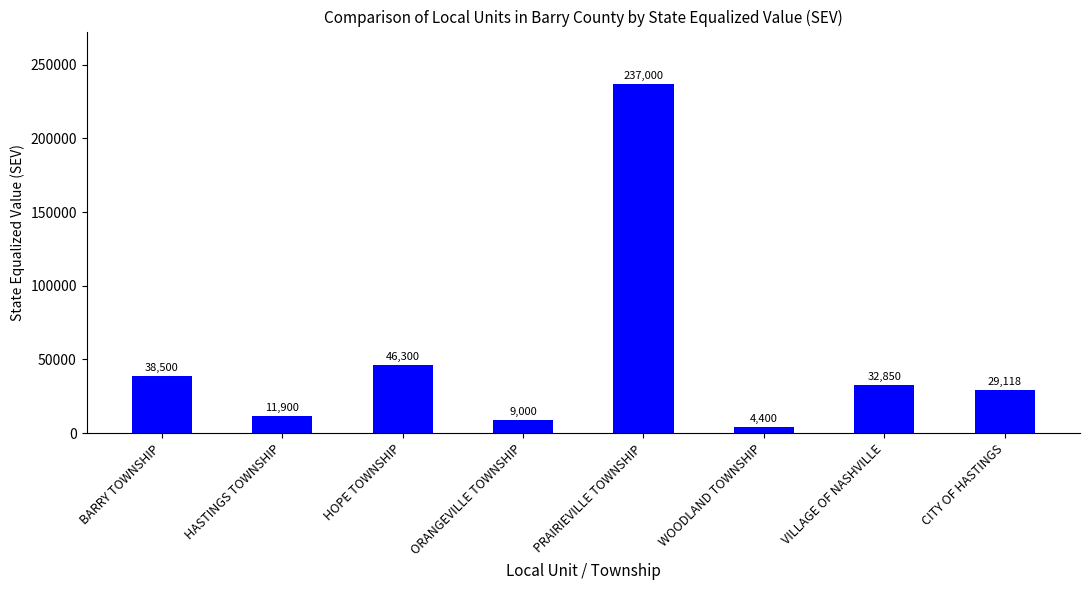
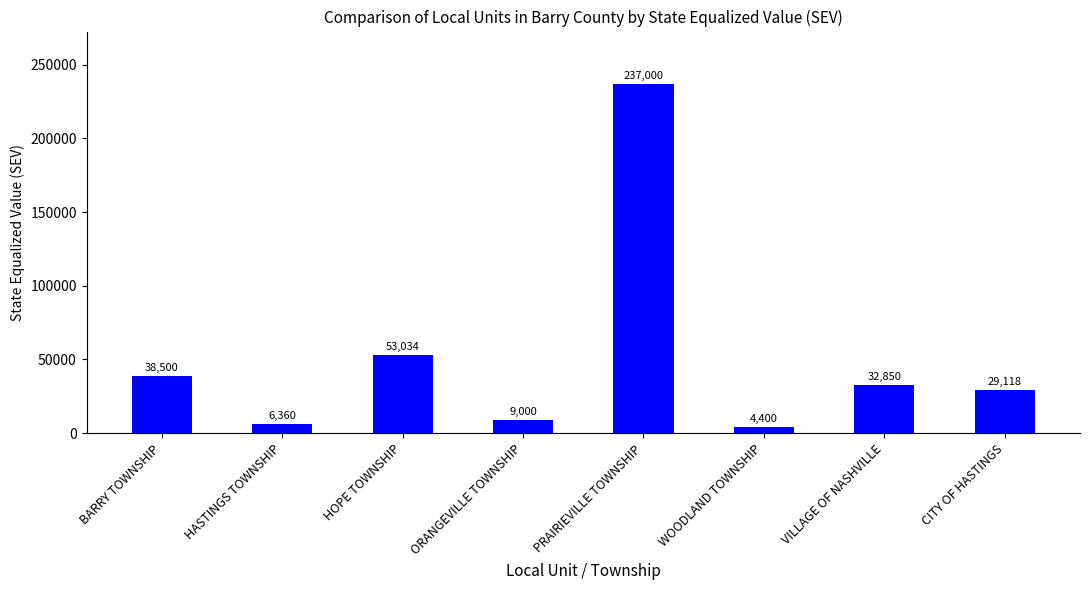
  {
    "BARRY TOWNSHIP": "38,500",
-   "HASTINGS TOWNSHIP": "11,900",
-   "HOPE TOWNSHIP": "46,300",
+   "HASTINGS TOWNSHIP": "6,360",
+   "HOPE TOWNSHIP": "53,034",
    "ORANGEVILLE TOWNSHIP": "9,000",
    "PRAIRIEVILLE TOWNSHIP": "237,000",
    "WOODLAND TOWNSHIP": "4,400",
    "VILLAGE OF NASHVILLE": "32,850",
    "CITY OF HASTINGS": "29,118"
  }
